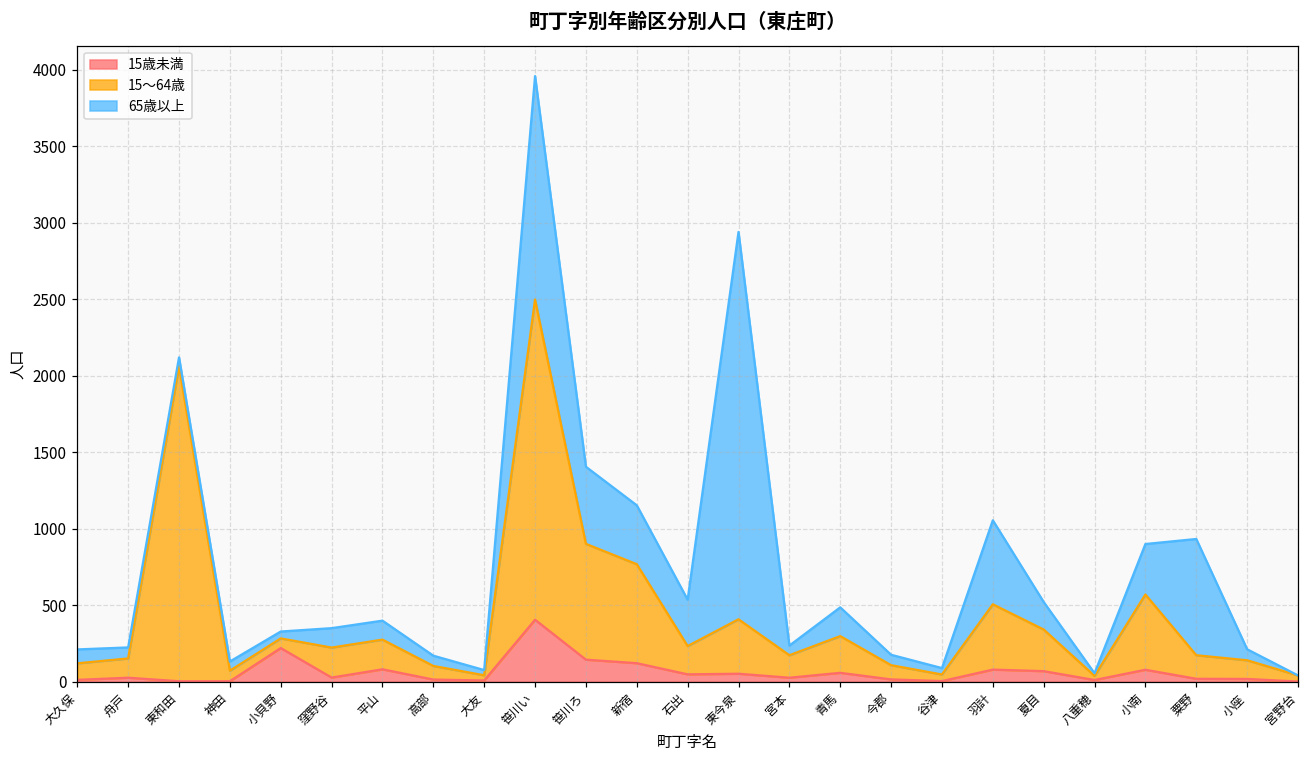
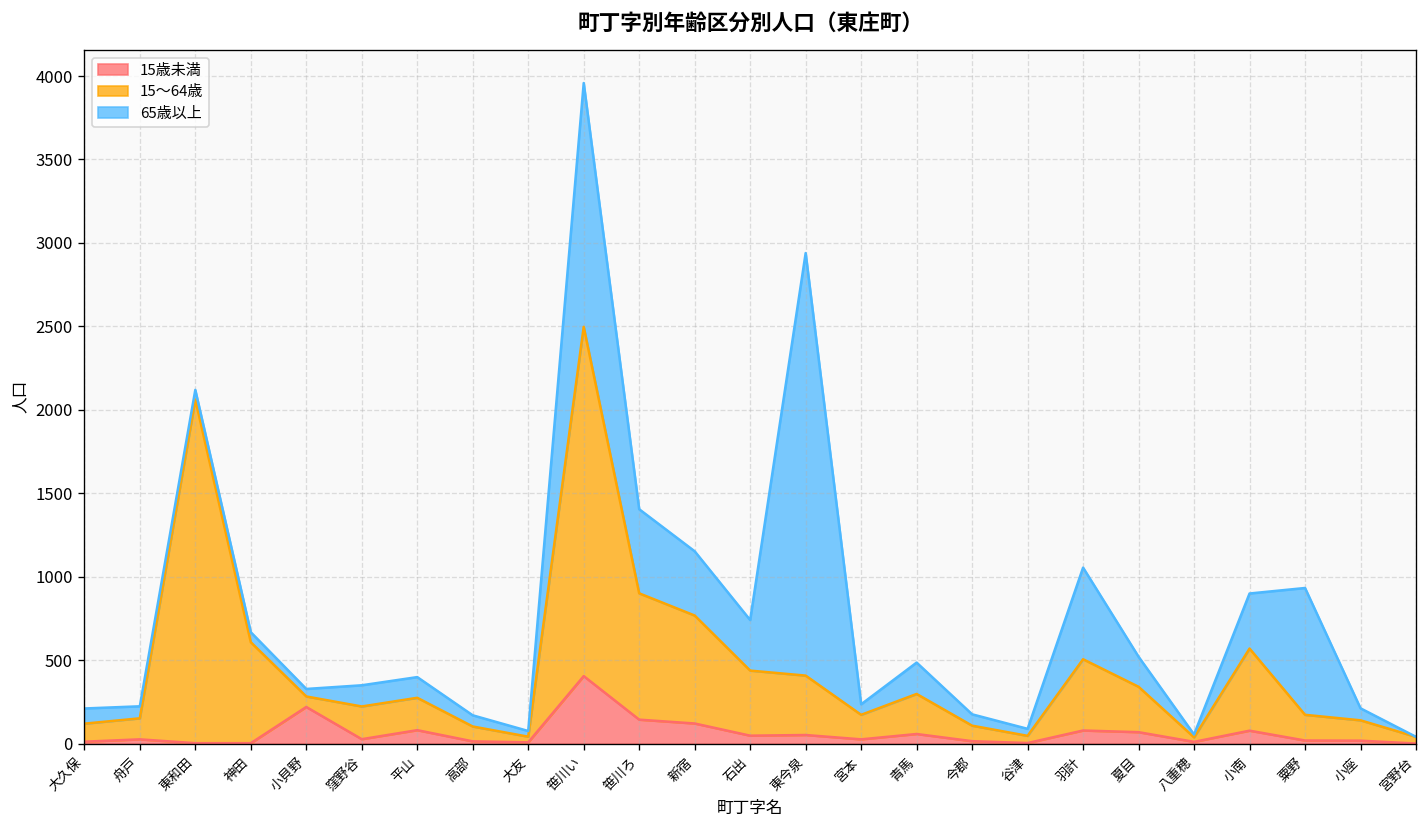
  {
    "15歳未満": {
      "大久保": 10,
      "舟戸": 30,
      "東和田": 0,
      "神田": 0,
      "小貝野": 220,
      "窪野谷": 30,
      "平山": 80,
      "高部": 10,
      "大友": 10,
      "笹川い": 400,
      "笹川ろ": 140,
      "新宿": 120,
      "石出": 50,
      "東今泉": 50,
      "宮本": 30,
      "青馬": 60,
      "今郡": 10,
      "谷津": 0,
      "羽計": 80,
      "夏目": 70,
      "八重穂": 10,
      "小南": 80,
      "粟野": 20,
      "小座": 20,
      "宮野台": 0
    },
    "15～64歳": {
      "大久保": 110,
      "舟戸": 130,
      "東和田": 2060,
-     "神田": 70,
+     "神田": 610,
      "小貝野": 60,
      "窪野谷": 200,
      "平山": 190,
      "高部": 90,
      "大友": 30,
      "笹川い": 2090,
      "笹川ろ": 760,
      "新宿": 650,
-     "石出": 190,
+     "石出": 390,
      "東今泉": 360,
      "宮本": 150,
      "青馬": 240,
      "今郡": 90,
      "谷津": 40,
      "羽計": 430,
      "夏目": 270,
      "小南": 490,
      "粟野": 150,
      "小座": 120
    },
    "65歳以上": {
      "大久保": 90,
      "舟戸": 70,
      "東和田": 60,
      "神田": 60,
      "小貝野": 50,
      "窪野谷": 130,
      "平山": 120,
      "高部": 70,
      "大友": 30,
      "笹川い": 1460,
      "笹川ろ": 500,
      "新宿": 390,
      "石出": 300,
      "東今泉": 2530,
      "宮本": 60,
      "青馬": 190,
      "今郡": 70,
      "谷津": 40,
      "羽計": 550,
      "夏目": 180,
      "小南": 330,
      "粟野": 760,
      "小座": 70
    }
  }
